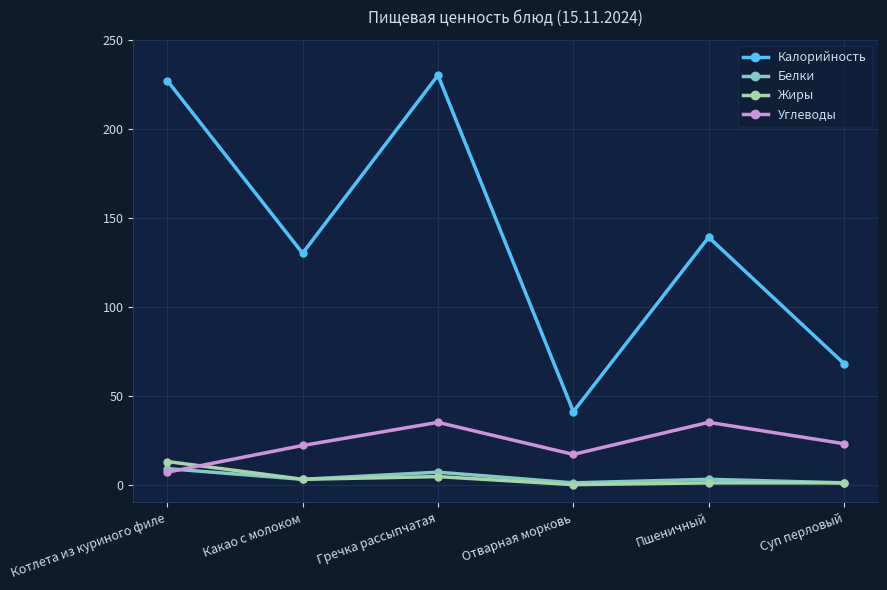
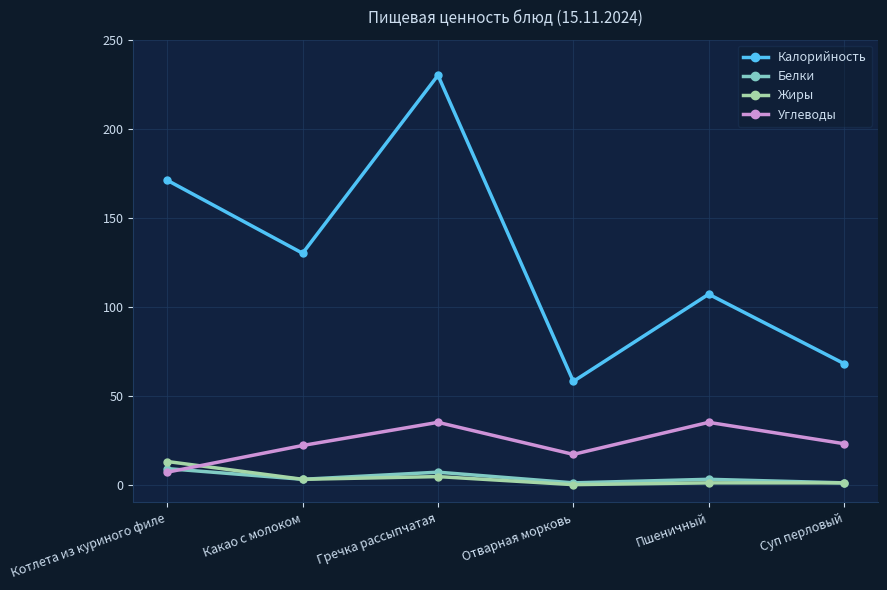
  {
    "Калорийность": {
-     "Котлета из куриного филе": 227,
+     "Котлета из куриного филе": 171,
      "Какао с молоком": 130,
      "Гречка рассыпчатая": 230,
-     "Отварная морковь": 41,
-     "Пшеничный": 139,
+     "Отварная морковь": 58,
+     "Пшеничный": 107,
      "Суп перловый": 68
    },
    "Углеводы": {
      "Котлета из куриного филе": 7,
      "Какао с молоком": 22,
      "Гречка рассыпчатая": 35,
      "Отварная морковь": 17,
      "Пшеничный": 35,
      "Суп перловый": 23
    }
  }
